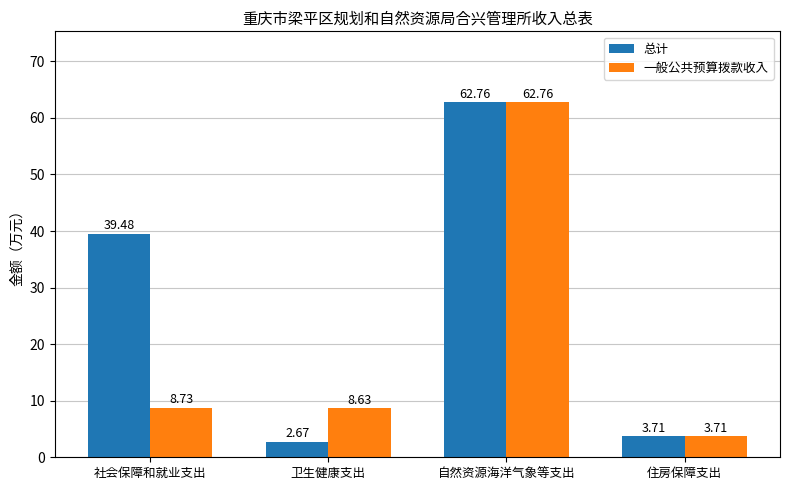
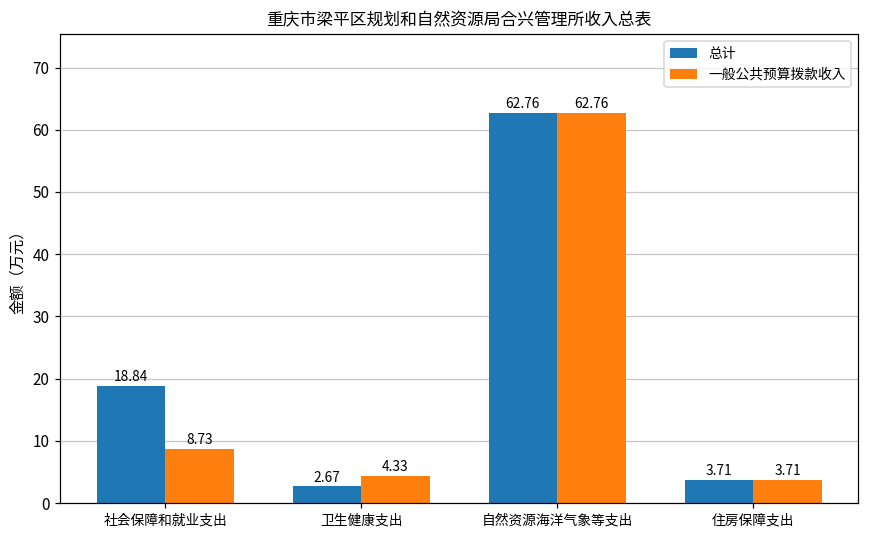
  {
    "总计": {
-     "社会保障和就业支出": 39.48,
+     "社会保障和就业支出": 18.84,
      "卫生健康支出": 2.67,
      "自然资源海洋气象等支出": 62.76,
      "住房保障支出": 3.71
    },
    "一般公共预算拨款收入": {
      "社会保障和就业支出": 8.73,
-     "卫生健康支出": 8.63,
+     "卫生健康支出": 4.33,
      "自然资源海洋气象等支出": 62.76,
      "住房保障支出": 3.71
    }
  }
